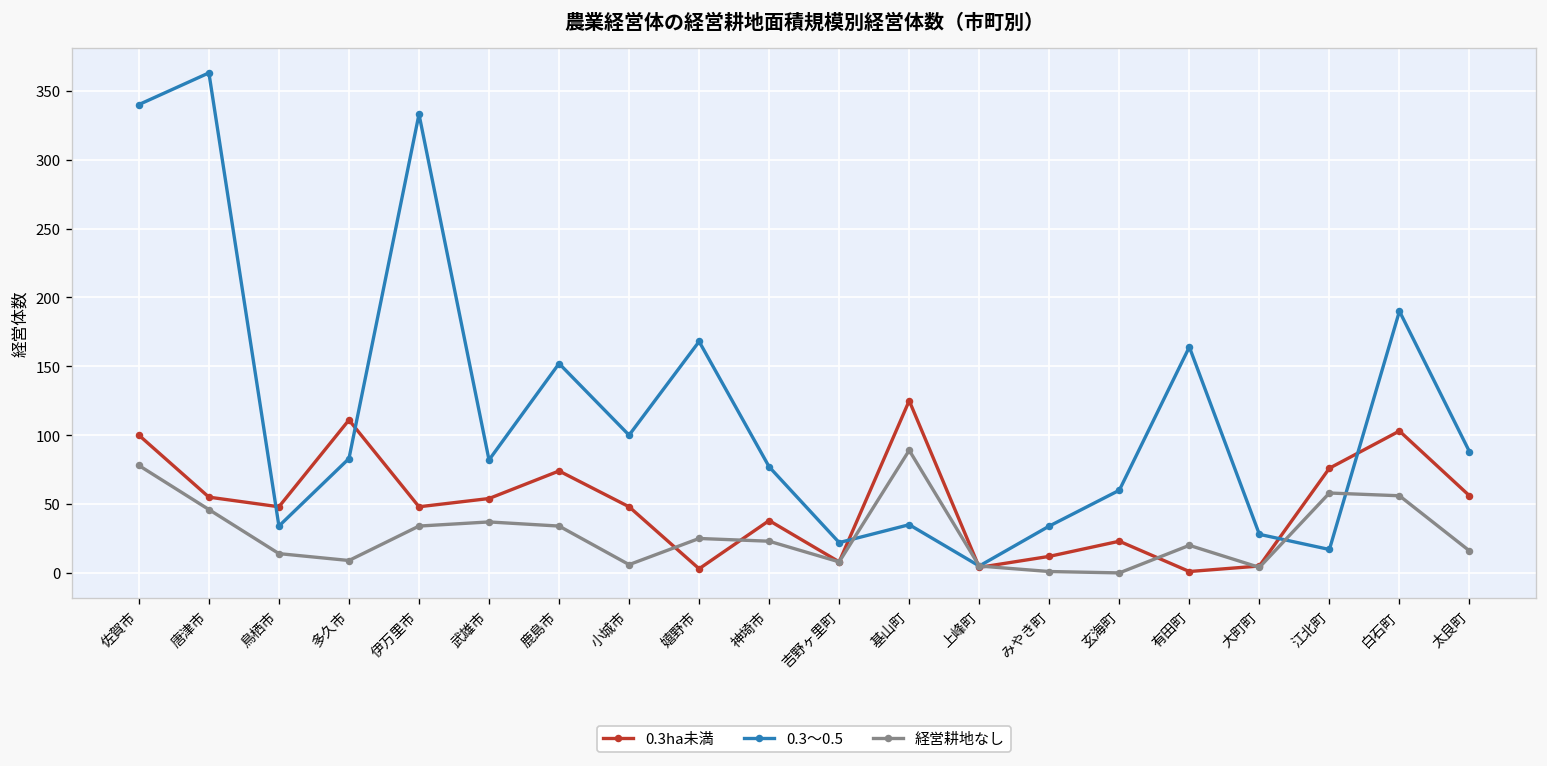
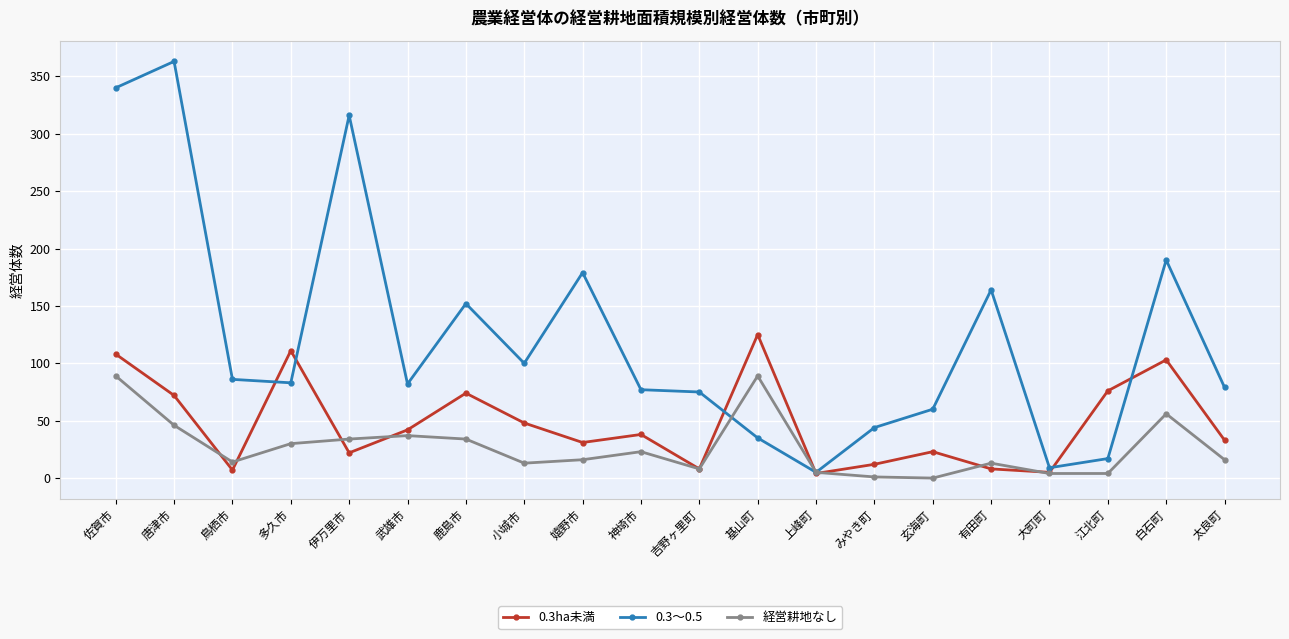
  {
    "0.3ha未満": {
-     "佐賀市": 100,
-     "唐津市": 55,
-     "鳥栖市": 48,
+     "佐賀市": 108,
+     "唐津市": 72,
+     "鳥栖市": 7,
      "多久市": 111,
-     "伊万里市": 48,
-     "武雄市": 54,
+     "伊万里市": 22,
+     "武雄市": 42,
      "鹿島市": 74,
      "小城市": 48,
-     "嬉野市": 3,
+     "嬉野市": 31,
      "神埼市": 38,
      "基山町": 125,
      "みやき町": 12,
      "玄海町": 23,
-     "有田町": 1,
+     "有田町": 8,
      "江北町": 76,
      "白石町": 103,
-     "太良町": 56
+     "太良町": 33
    },
    "0.3～0.5": {
      "佐賀市": 340,
      "唐津市": 363,
-     "鳥栖市": 34,
+     "鳥栖市": 86,
      "多久市": 83,
-     "伊万里市": 333,
+     "伊万里市": 316,
      "武雄市": 82,
      "鹿島市": 152,
      "小城市": 100,
-     "嬉野市": 168,
+     "嬉野市": 179,
      "神埼市": 77,
-     "吉野ヶ里町": 22,
+     "吉野ヶ里町": 75,
      "基山町": 35,
-     "みやき町": 34,
+     "みやき町": 44,
      "玄海町": 60,
      "有田町": 164,
-     "大町町": 28,
+     "大町町": 9,
      "江北町": 17,
      "白石町": 190,
-     "太良町": 88
+     "太良町": 79
    },
    "経営耕地なし": {
-     "佐賀市": 78,
+     "佐賀市": 89,
      "唐津市": 46,
      "鳥栖市": 14,
-     "多久市": 9,
+     "多久市": 30,
      "伊万里市": 34,
      "武雄市": 37,
      "鹿島市": 34,
-     "小城市": 6,
-     "嬉野市": 25,
+     "小城市": 13,
+     "嬉野市": 16,
      "神埼市": 23,
      "基山町": 89,
      "みやき町": 1,
      "玄海町": 0,
-     "有田町": 20,
-     "江北町": 58,
+     "有田町": 13,
+     "江北町": 4,
      "白石町": 56,
      "太良町": 16
    }
  }
